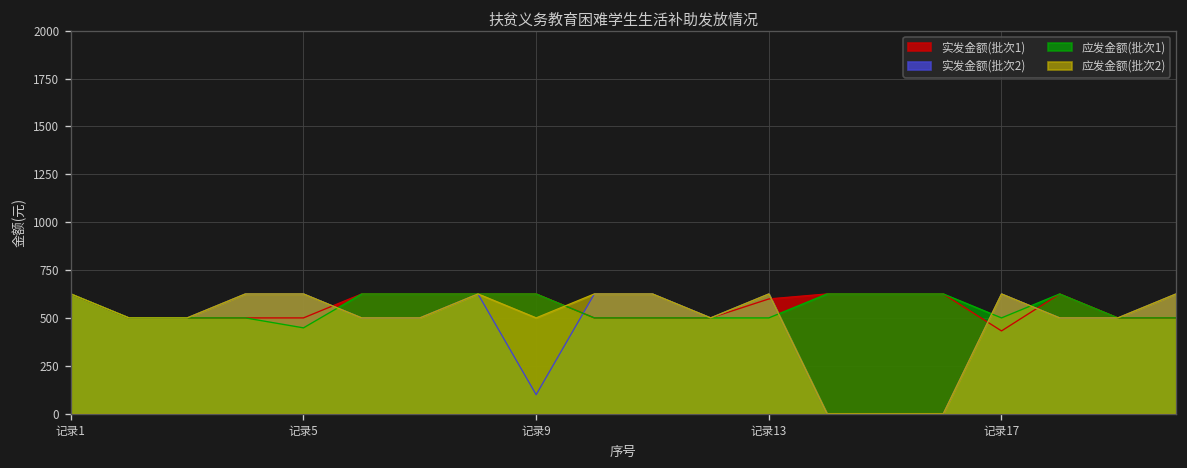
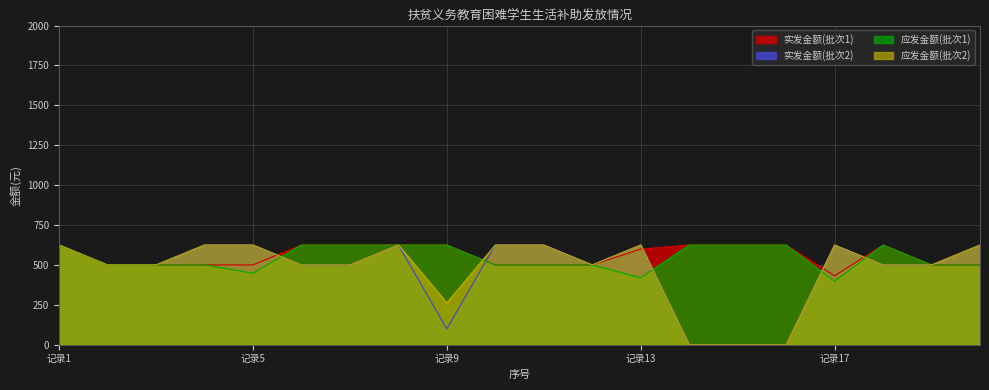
  {
    "实发金额(批次1)": {
      "记录5": 500,
      "记录13": 600,
      "记录17": 430
    },
    "实发金额(批次2)": {
      "记录9": 100
    },
    "应发金额(批次1)": {
      "记录5": 450,
-     "记录13": 500,
-     "记录17": 500
+     "记录13": 420,
+     "记录17": 400
    },
    "应发金额(批次2)": {
-     "记录9": 500
+     "记录9": 260
    }
  }
